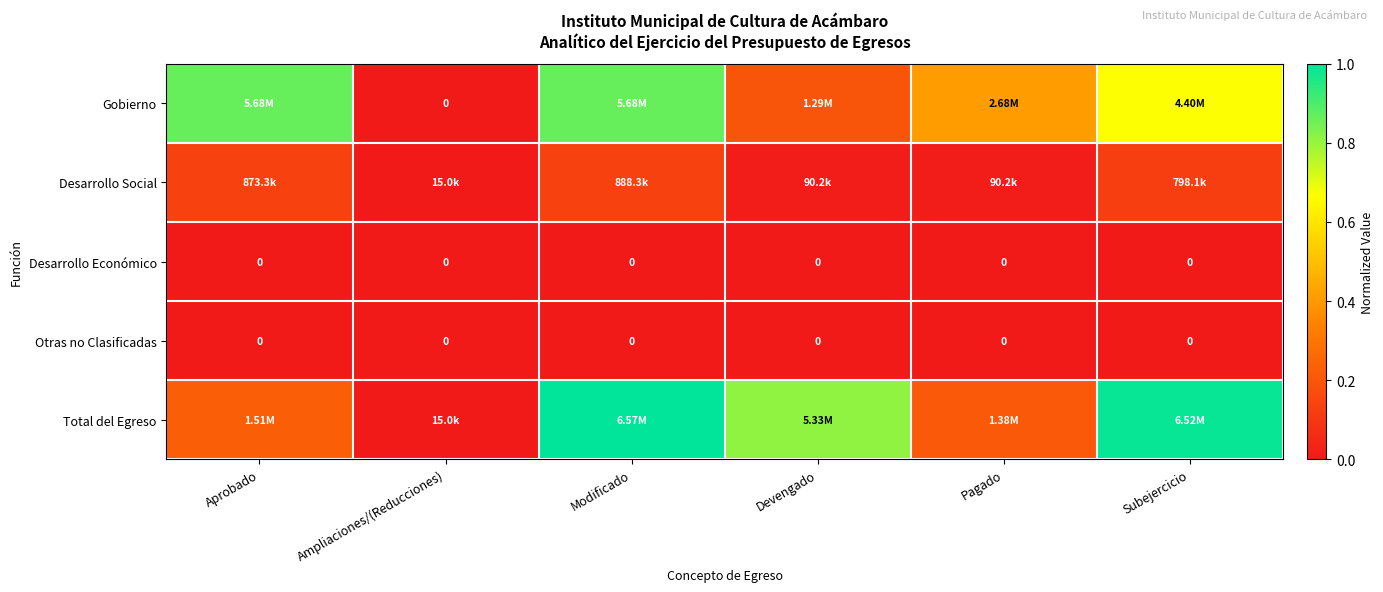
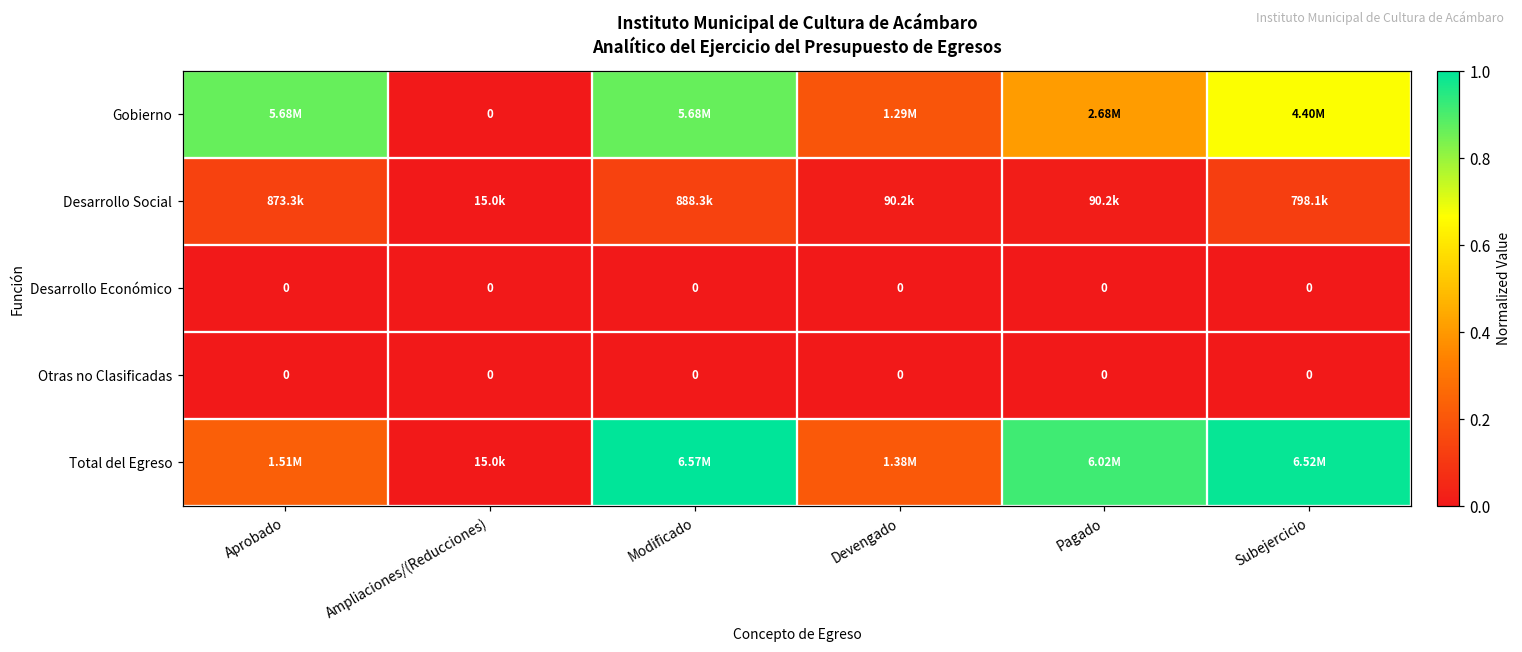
  {
    "Gobierno": {
      "Aprobado": "5.68M",
      "Ampliaciones/(Reducciones)": "0",
      "Modificado": "5.68M",
      "Devengado": "1.29M",
      "Pagado": "2.68M",
      "Subejercicio": "4.40M"
    },
    "Desarrollo Social": {
      "Aprobado": "873.3k",
      "Ampliaciones/(Reducciones)": "15.0k",
      "Modificado": "888.3k",
      "Devengado": "90.2k",
      "Pagado": "90.2k",
      "Subejercicio": "798.1k"
    },
    "Desarrollo Económico": {
      "Aprobado": "0",
      "Ampliaciones/(Reducciones)": "0",
      "Modificado": "0",
      "Devengado": "0",
      "Pagado": "0",
      "Subejercicio": "0"
    },
    "Otras no Clasificadas": {
      "Aprobado": "0",
      "Ampliaciones/(Reducciones)": "0",
      "Modificado": "0",
      "Devengado": "0",
      "Pagado": "0",
      "Subejercicio": "0"
    },
    "Total del Egreso": {
      "Aprobado": "1.51M",
      "Ampliaciones/(Reducciones)": "15.0k",
      "Modificado": "6.57M",
-     "Devengado": "5.33M",
-     "Pagado": "1.38M",
+     "Devengado": "1.38M",
+     "Pagado": "6.02M",
      "Subejercicio": "6.52M"
    }
  }
